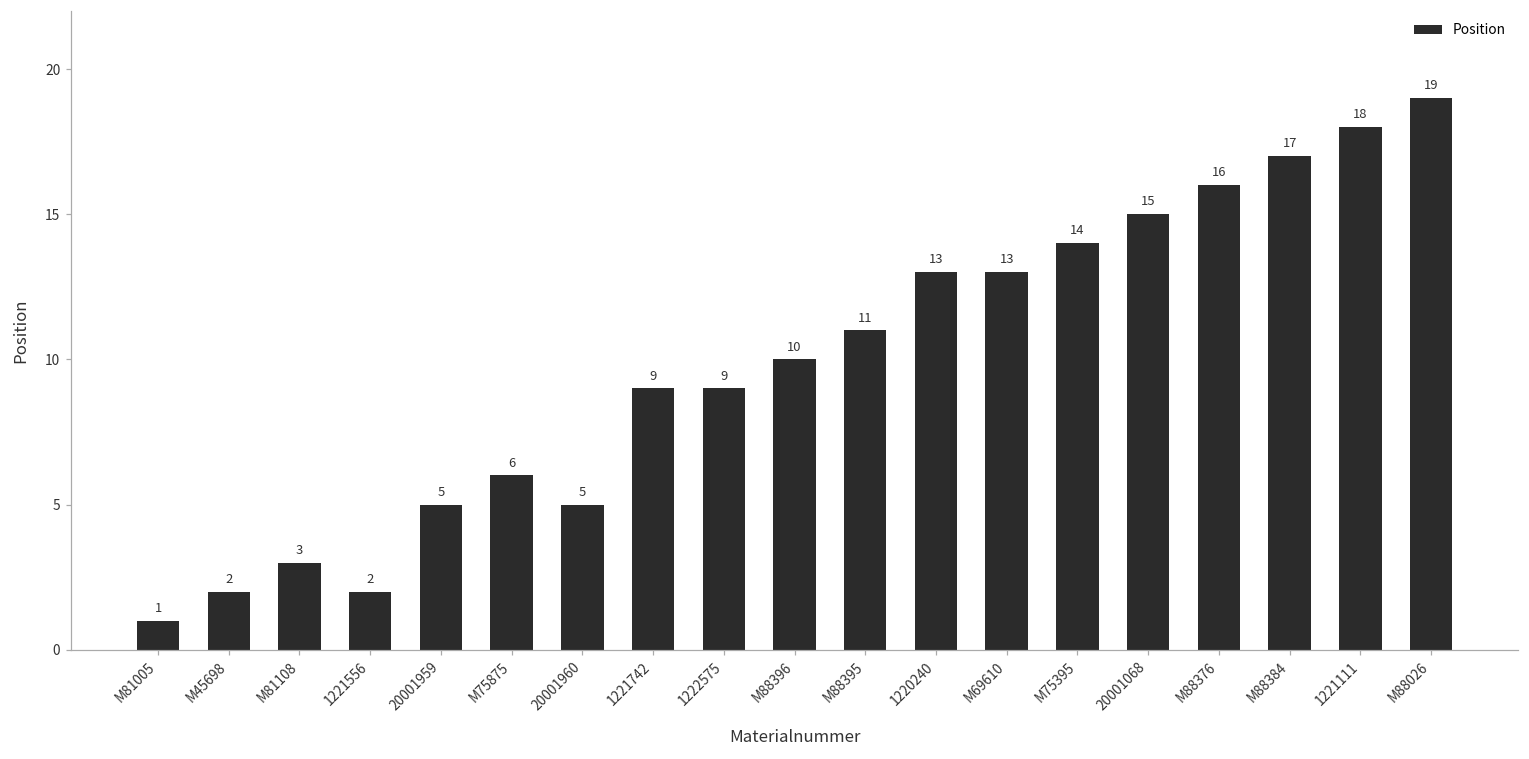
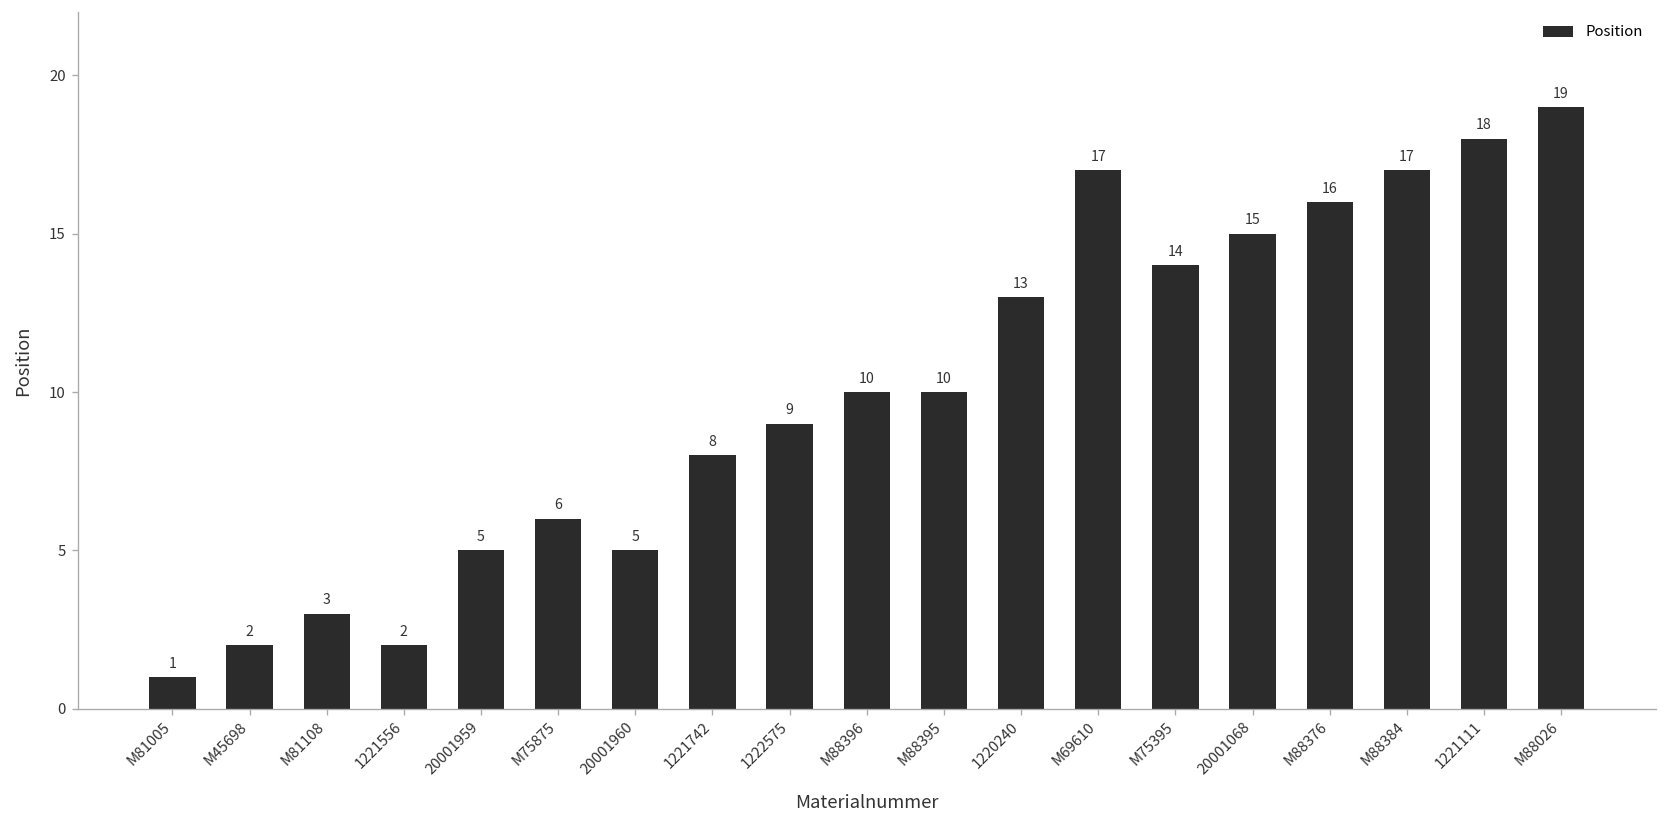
  {
    "M81005": 1,
    "M45698": 2,
    "M81108": 3,
    "1221556": 2,
    "20001959": 5,
    "M75875": 6,
    "20001960": 5,
-   "1221742": 9,
+   "1221742": 8,
    "1222575": 9,
    "M88396": 10,
-   "M88395": 11,
+   "M88395": 10,
    "1220240": 13,
-   "M69610": 13,
+   "M69610": 17,
    "M75395": 14,
    "20001068": 15,
    "M88376": 16,
    "M88384": 17,
    "1221111": 18,
    "M88026": 19
  }
